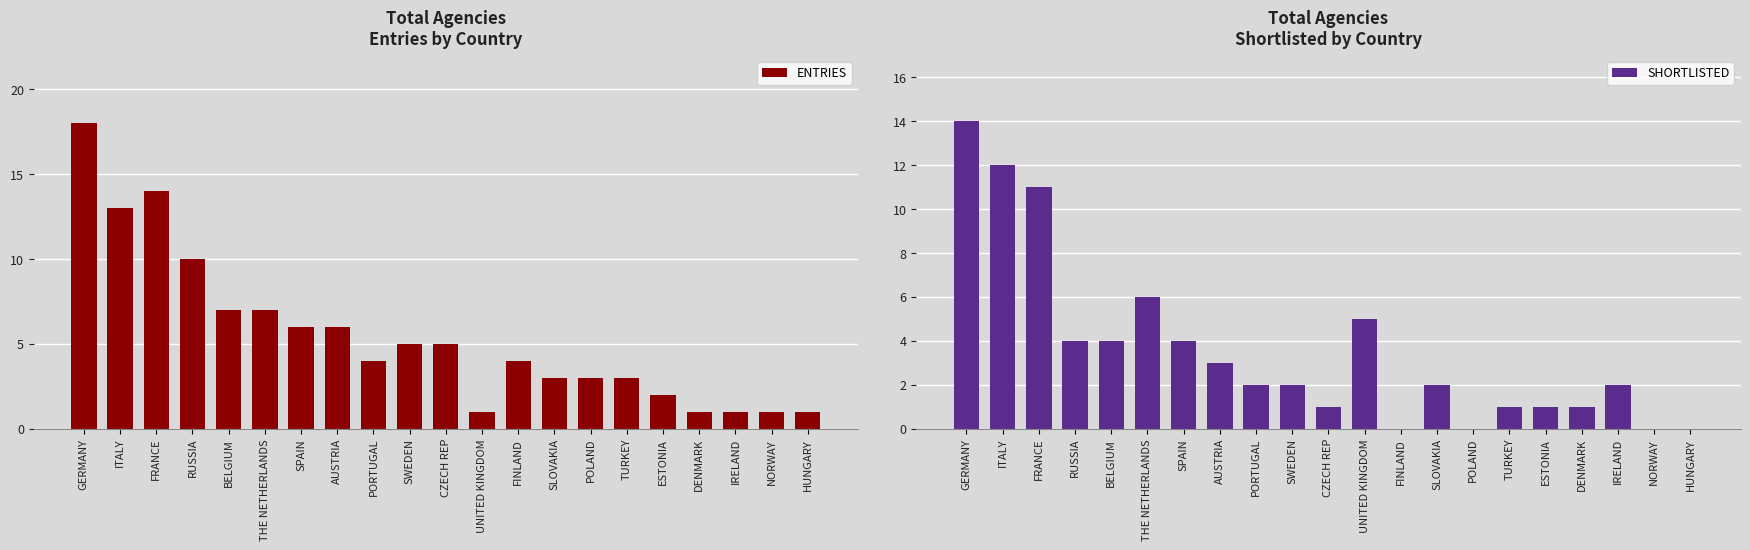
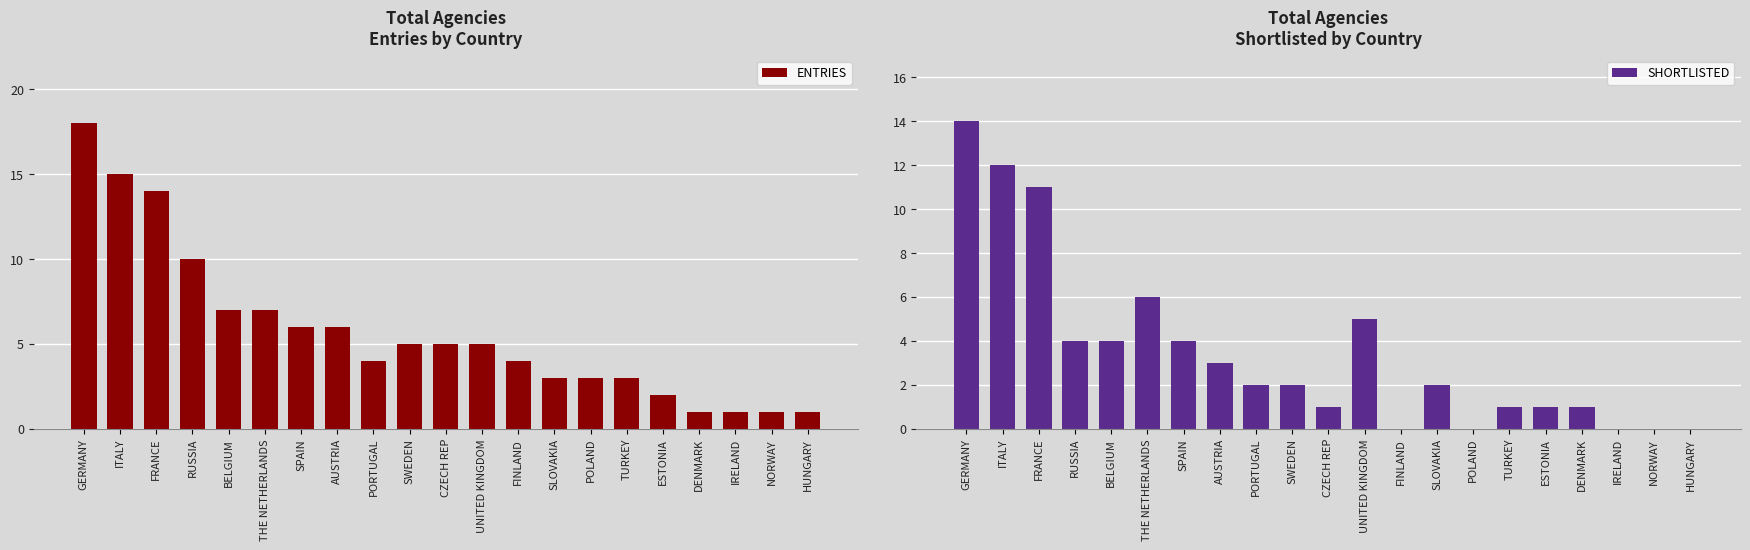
  {
    "Total Agencies Entries by Country": {
      "GERMANY": 18,
-     "ITALY": 13,
+     "ITALY": 15,
      "FRANCE": 14,
      "RUSSIA": 10,
      "BELGIUM": 7,
      "THE NETHERLANDS": 7,
      "SPAIN": 6,
      "AUSTRIA": 6,
      "PORTUGAL": 4,
      "SWEDEN": 5,
      "CZECH REP": 5,
-     "UNITED KINGDOM": 1,
+     "UNITED KINGDOM": 5,
      "FINLAND": 4,
      "SLOVAKIA": 3,
      "POLAND": 3,
      "TURKEY": 3,
      "ESTONIA": 2,
      "DENMARK": 1,
      "IRELAND": 1,
      "NORWAY": 1,
      "HUNGARY": 1
    },
    "Total Agencies Shortlisted by Country": {
      "GERMANY": 14,
      "ITALY": 12,
      "FRANCE": 11,
      "RUSSIA": 4,
      "BELGIUM": 4,
      "THE NETHERLANDS": 6,
      "SPAIN": 4,
      "AUSTRIA": 3,
      "PORTUGAL": 2,
      "SWEDEN": 2,
      "CZECH REP": 1,
      "UNITED KINGDOM": 5,
      "FINLAND": 0,
      "SLOVAKIA": 2,
      "POLAND": 0,
      "TURKEY": 1,
      "ESTONIA": 1,
      "DENMARK": 1,
-     "IRELAND": 2,
+     "IRELAND": 0,
      "NORWAY": 0,
      "HUNGARY": 0
    }
  }
